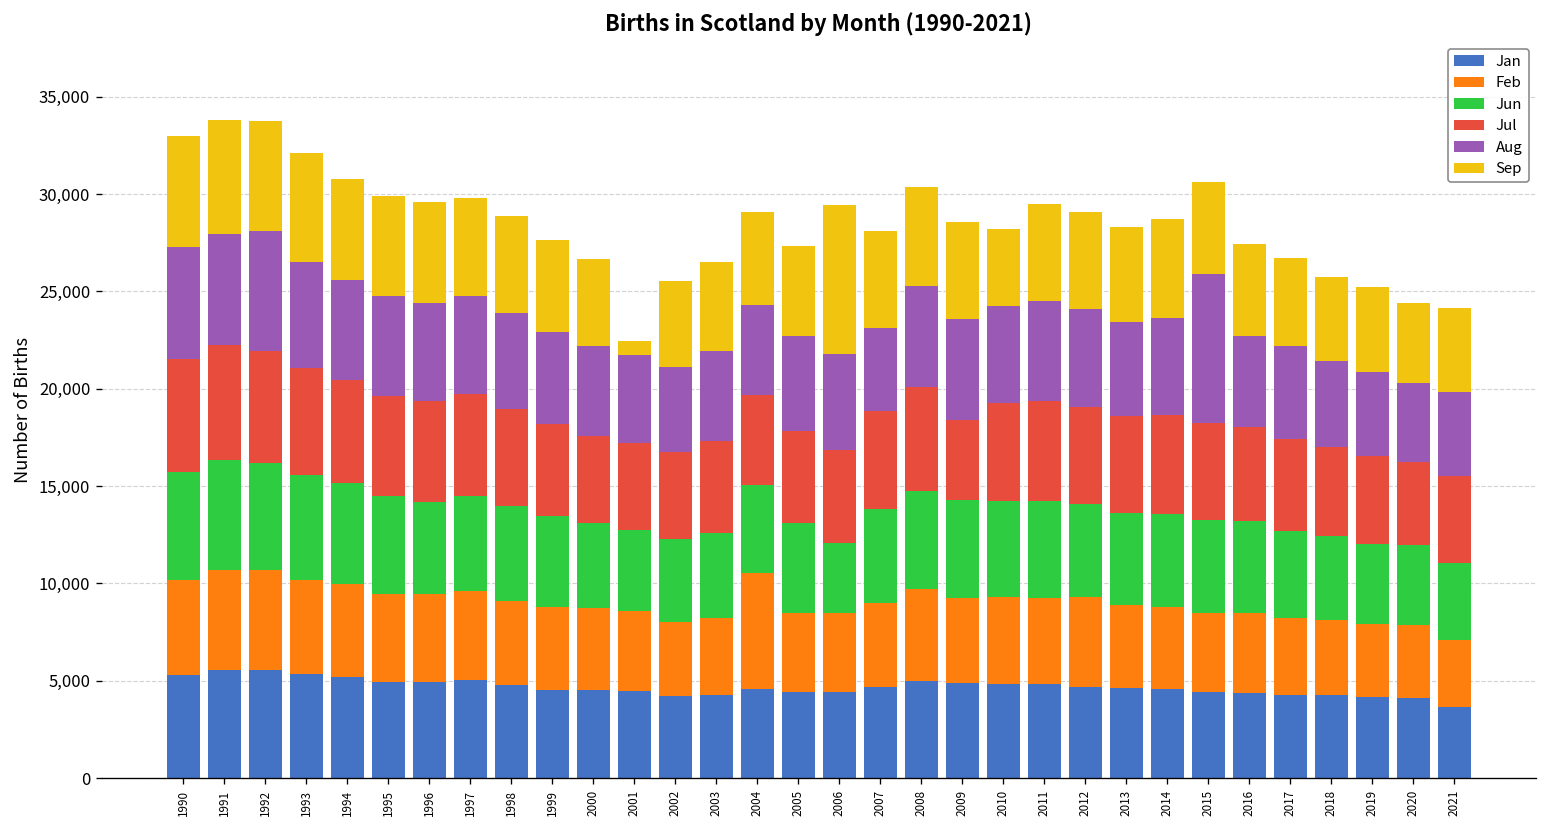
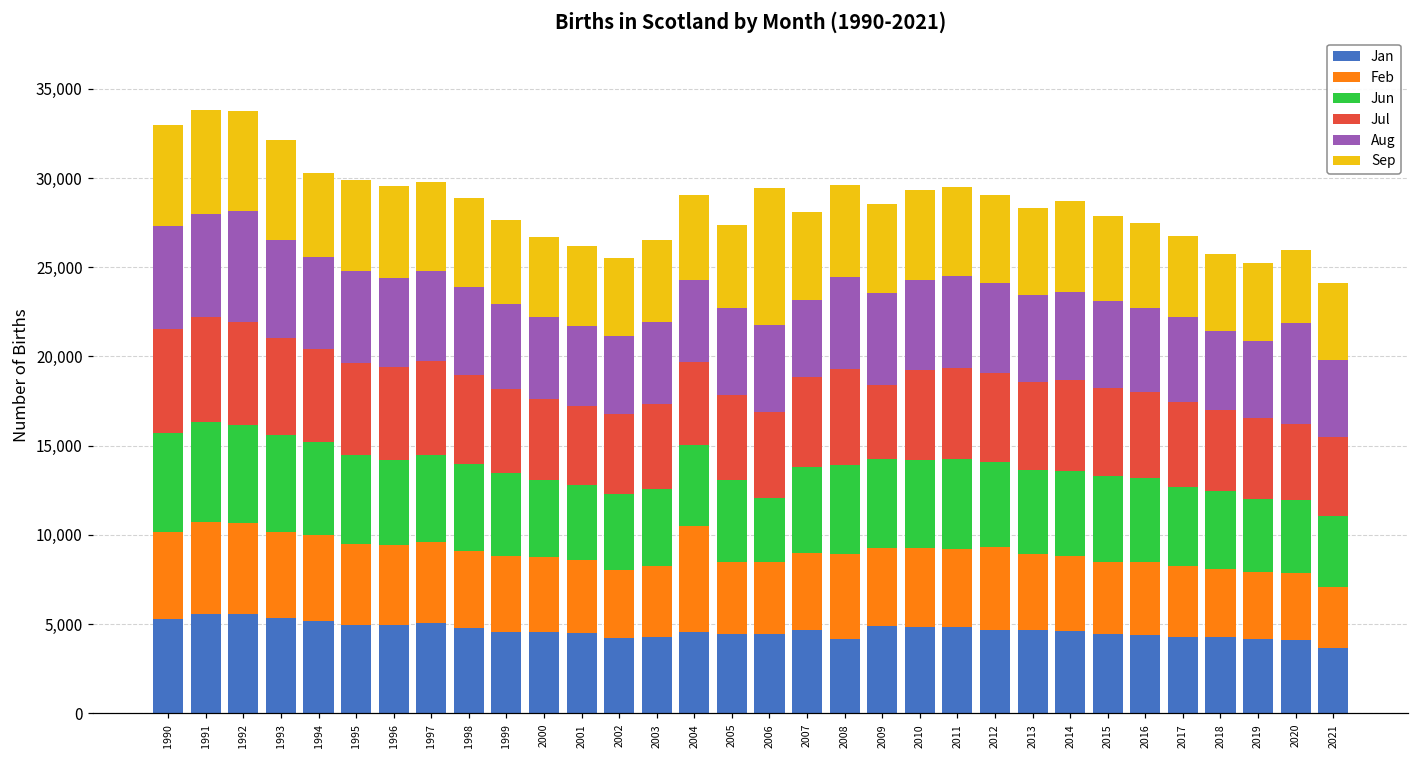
  {
    "Jan": {
      "1990": "5,300",
      "1991": "5,500",
      "1992": "5,500",
      "1993": "5,400",
      "1994": "5,200",
      "1995": "4,900",
      "1996": "4,900",
      "1997": "5,000",
      "1998": "4,800",
      "1999": "4,500",
      "2000": "4,500",
      "2001": "4,500",
      "2002": "4,200",
      "2003": "4,300",
      "2004": "4,600",
      "2005": "4,400",
      "2006": "4,400",
      "2007": "4,700",
-     "2008": "5,000",
+     "2008": "4,200",
      "2009": "4,900",
      "2010": "4,900",
      "2011": "4,900",
      "2012": "4,700",
      "2013": "4,600",
      "2014": "4,600",
      "2015": "4,400",
      "2016": "4,400",
      "2017": "4,300",
      "2018": "4,300",
      "2019": "4,200",
      "2020": "4,100",
      "2021": "3,600"
    },
    "Feb": {
      "1990": "4,900",
      "1991": "5,200",
      "1992": "5,100",
      "1993": "4,800",
      "1994": "4,800",
      "1995": "4,500",
      "1996": "4,500",
      "1997": "4,600",
      "1998": "4,300",
      "1999": "4,300",
      "2000": "4,200",
      "2001": "4,100",
      "2002": "3,800",
      "2003": "3,900",
      "2004": "6,000",
      "2005": "4,100",
      "2006": "4,100",
      "2007": "4,300",
      "2008": "4,700",
      "2009": "4,400",
      "2010": "4,400",
      "2011": "4,400",
      "2012": "4,600",
      "2013": "4,300",
      "2014": "4,200",
      "2015": "4,100",
      "2016": "4,100",
      "2017": "4,000",
      "2018": "3,800",
      "2019": "3,700",
      "2020": "3,800",
      "2021": "3,400"
    },
    "Jun": {
      "1990": "5,500",
      "1991": "5,600",
      "1992": "5,500",
      "1993": "5,400",
      "1994": "5,200",
      "1995": "5,000",
      "1996": "4,700",
      "1997": "4,900",
      "1998": "4,900",
      "1999": "4,700",
      "2000": "4,300",
      "2001": "4,200",
      "2002": "4,200",
      "2003": "4,400",
      "2004": "4,500",
      "2005": "4,600",
      "2006": "3,600",
      "2007": "4,800",
      "2008": "5,000",
      "2009": "5,000",
      "2010": "4,900",
      "2011": "5,000",
      "2012": "4,800",
      "2013": "4,700",
      "2014": "4,800",
      "2015": "4,800",
      "2016": "4,700",
      "2017": "4,500",
      "2018": "4,300",
      "2019": "4,100",
      "2020": "4,100",
      "2021": "4,000"
    },
    "Jul": {
      "1990": "5,800",
      "1991": "5,900",
      "1992": "5,800",
      "1993": "5,500",
      "1994": "5,200",
      "1995": "5,100",
      "1996": "5,200",
      "1997": "5,200",
      "1998": "5,000",
      "1999": "4,700",
      "2000": "4,500",
      "2001": "4,500",
      "2002": "4,500",
      "2003": "4,700",
      "2004": "4,600",
      "2005": "4,700",
      "2006": "4,800",
      "2007": "5,000",
      "2008": "5,400",
      "2009": "4,100",
      "2010": "5,000",
      "2011": "5,100",
      "2012": "5,000",
      "2013": "5,000",
      "2014": "5,100",
      "2015": "5,000",
      "2016": "4,800",
      "2017": "4,700",
      "2018": "4,600",
      "2019": "4,500",
      "2020": "4,300",
      "2021": "4,400"
    },
    "Aug": {
      "1990": "5,800",
      "1991": "5,700",
      "1992": "6,200",
      "1993": "5,500",
      "1994": "5,200",
      "1995": "5,100",
      "1996": "5,000",
      "1997": "5,000",
      "1998": "4,900",
      "1999": "4,700",
      "2000": "4,600",
      "2001": "4,500",
      "2002": "4,400",
      "2003": "4,600",
      "2004": "4,600",
      "2005": "4,900",
      "2006": "4,900",
      "2007": "4,300",
      "2008": "5,200",
      "2009": "5,200",
      "2010": "5,000",
      "2011": "5,200",
      "2012": "5,000",
      "2013": "4,800",
      "2014": "4,900",
-     "2015": "7,600",
+     "2015": "4,900",
      "2016": "4,700",
      "2017": "4,800",
      "2018": "4,400",
      "2019": "4,400",
-     "2020": "4,100",
+     "2020": "5,700",
      "2021": "4,300"
    },
    "Sep": {
      "1990": "5,700",
      "1991": "5,800",
      "1992": "5,600",
      "1993": "5,600",
-     "1994": "5,200",
+     "1994": "4,700",
      "1995": "5,100",
      "1996": "5,200",
      "1997": "5,000",
      "1998": "5,000",
      "1999": "4,700",
      "2000": "4,500",
-     "2001": "700",
+     "2001": "4,500",
      "2002": "4,400",
      "2003": "4,600",
      "2004": "4,800",
      "2005": "4,600",
      "2006": "7,700",
      "2007": "4,900",
      "2008": "5,100",
      "2009": "5,000",
-     "2010": "4,000",
+     "2010": "5,100",
      "2011": "5,000",
      "2012": "5,000",
      "2013": "4,900",
      "2014": "5,100",
      "2015": "4,800",
      "2016": "4,800",
      "2017": "4,500",
      "2018": "4,300",
      "2019": "4,300",
      "2020": "4,100",
      "2021": "4,300"
    }
  }
